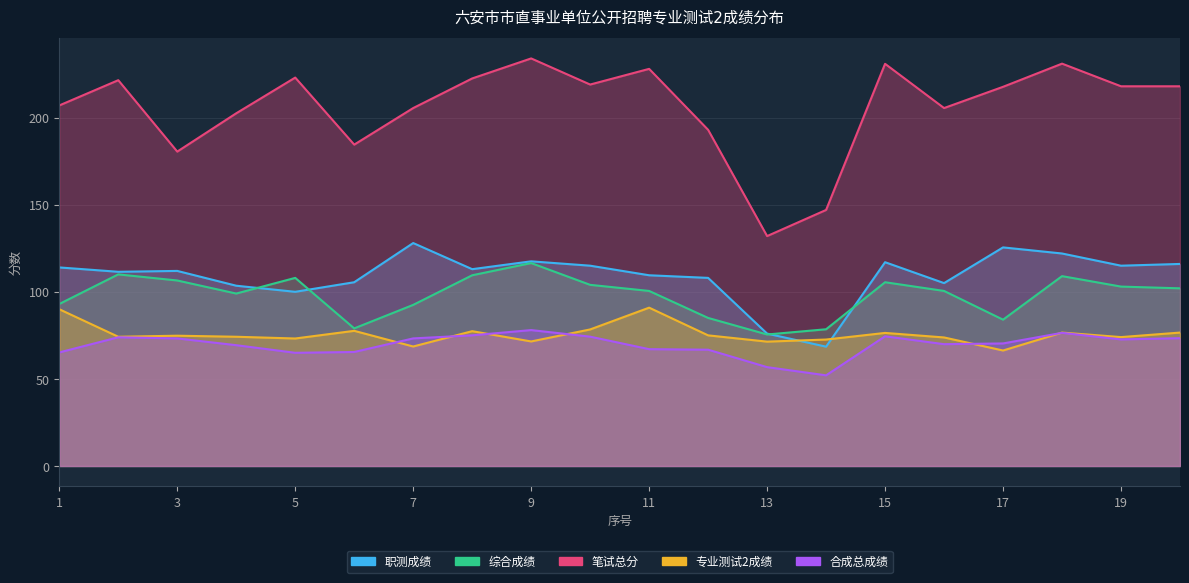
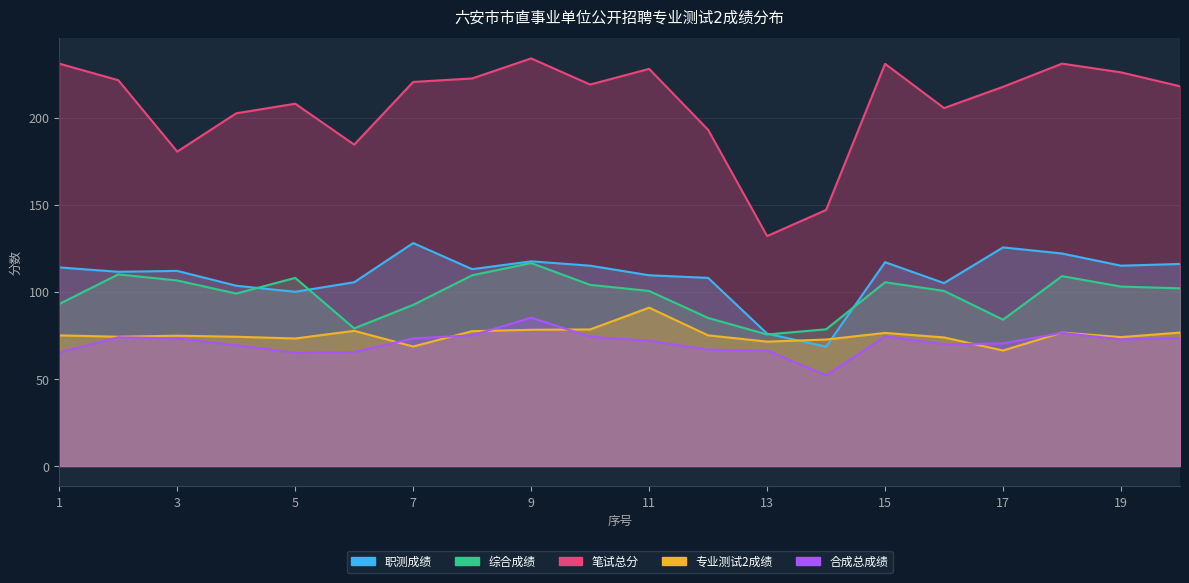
  {
    "笔试总分": {
-     "1": 207,
+     "1": 231,
      "3": 181,
-     "5": 223,
-     "7": 206,
+     "5": 208,
+     "7": 221,
      "9": 234,
      "11": 228,
      "13": 132,
      "15": 231,
      "17": 218,
-     "19": 218
+     "19": 226
    },
    "专业测试2成绩": {
-     "1": 90,
+     "1": 75,
      "3": 75,
      "5": 73,
      "7": 69,
-     "9": 72,
+     "9": 78,
      "11": 91,
      "13": 71,
      "15": 76,
      "17": 66
    },
    "合成总成绩": {
      "1": 65,
      "3": 73,
      "5": 65,
      "7": 73,
-     "9": 78,
-     "11": 67,
-     "13": 57,
+     "9": 85,
+     "11": 72,
+     "13": 66,
      "15": 74,
      "17": 70
    }
  }
